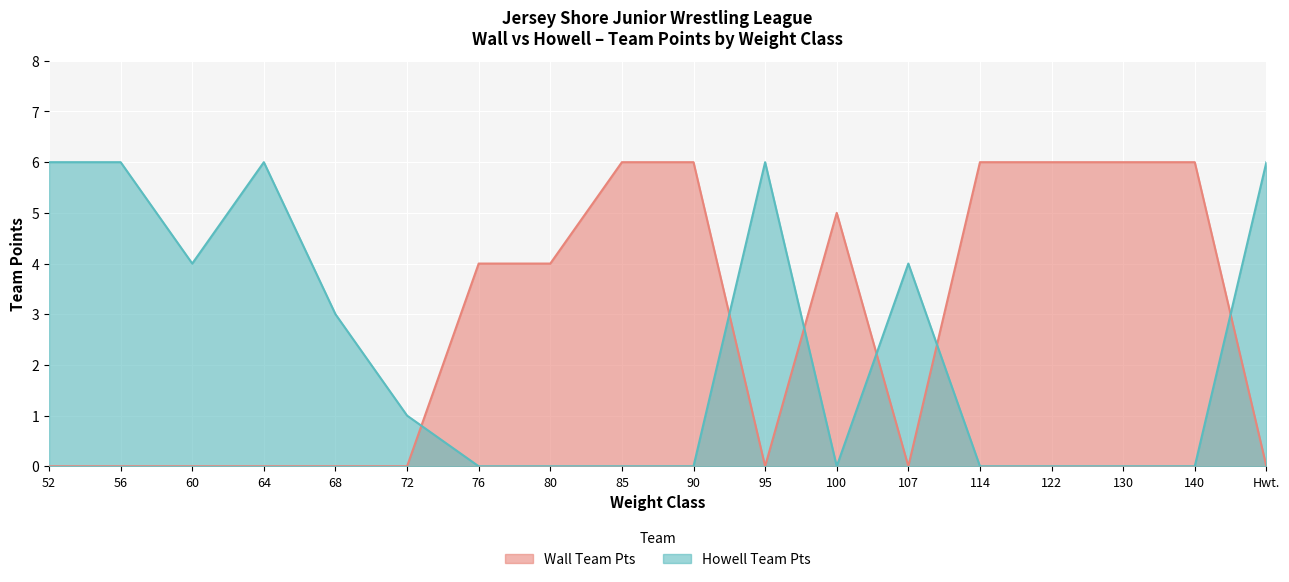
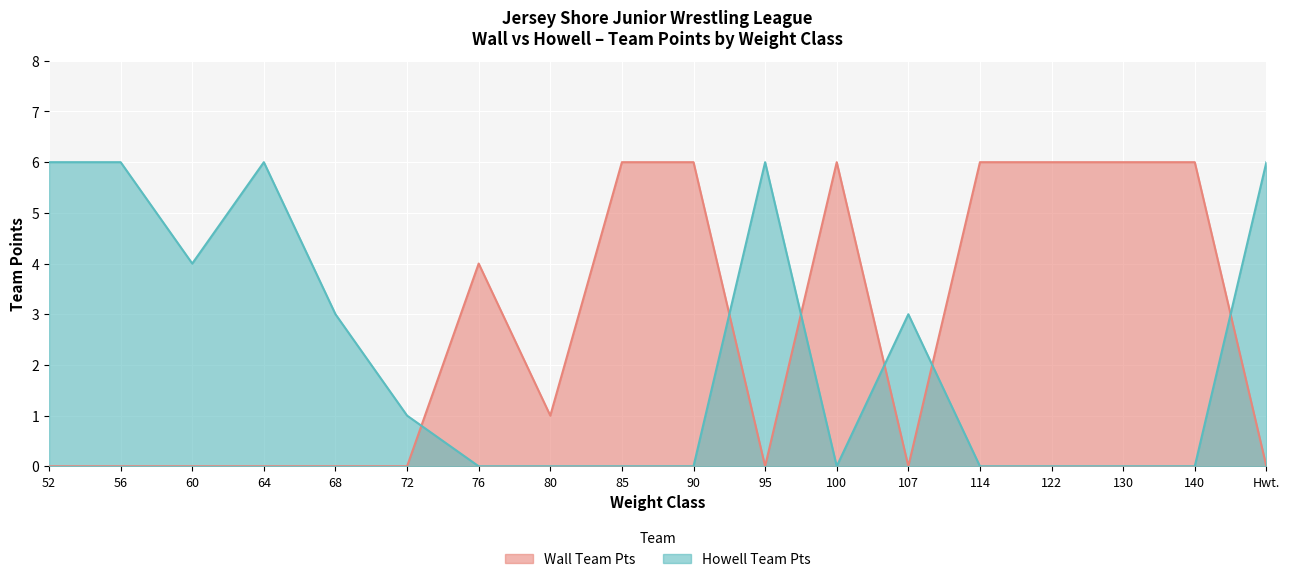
  {
    "Wall Team Pts": {
      "52": 0,
      "56": 0,
      "60": 0,
      "64": 0,
      "68": 0,
      "72": 0,
      "76": 4,
-     "80": 4,
+     "80": 1,
      "85": 6,
      "90": 6,
      "95": 0,
-     "100": 5,
+     "100": 6,
      "107": 0,
      "114": 6,
      "122": 6,
      "130": 6,
      "140": 6,
      "Hwt.": 0
    },
    "Howell Team Pts": {
      "52": 6,
      "56": 6,
      "60": 4,
      "64": 6,
      "68": 3,
      "72": 1,
      "76": 0,
      "80": 0,
      "85": 0,
      "90": 0,
      "95": 6,
      "100": 0,
-     "107": 4,
+     "107": 3,
      "114": 0,
      "122": 0,
      "130": 0,
      "140": 0,
      "Hwt.": 6
    }
  }
